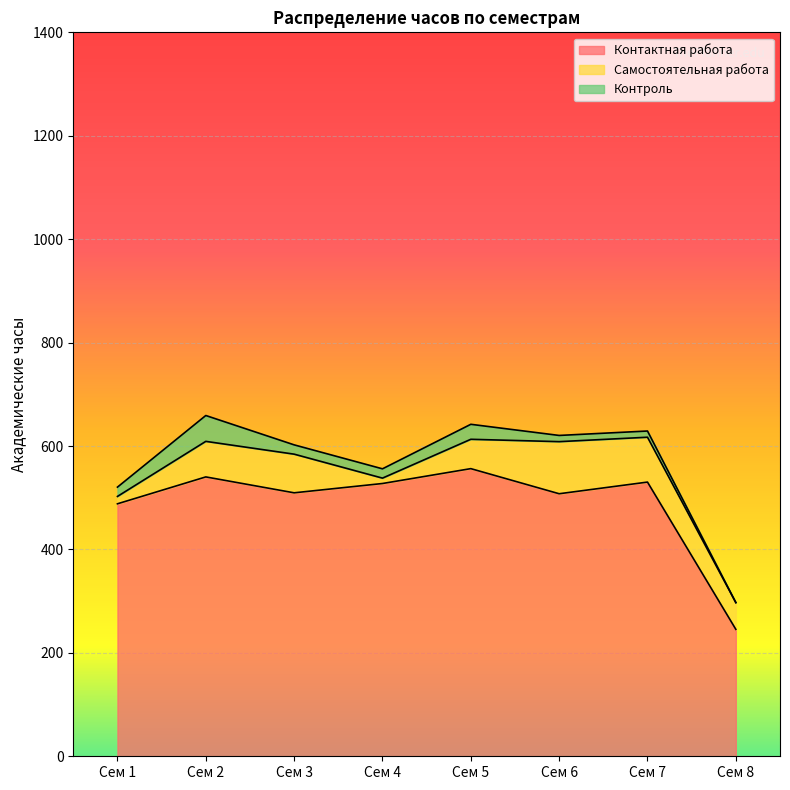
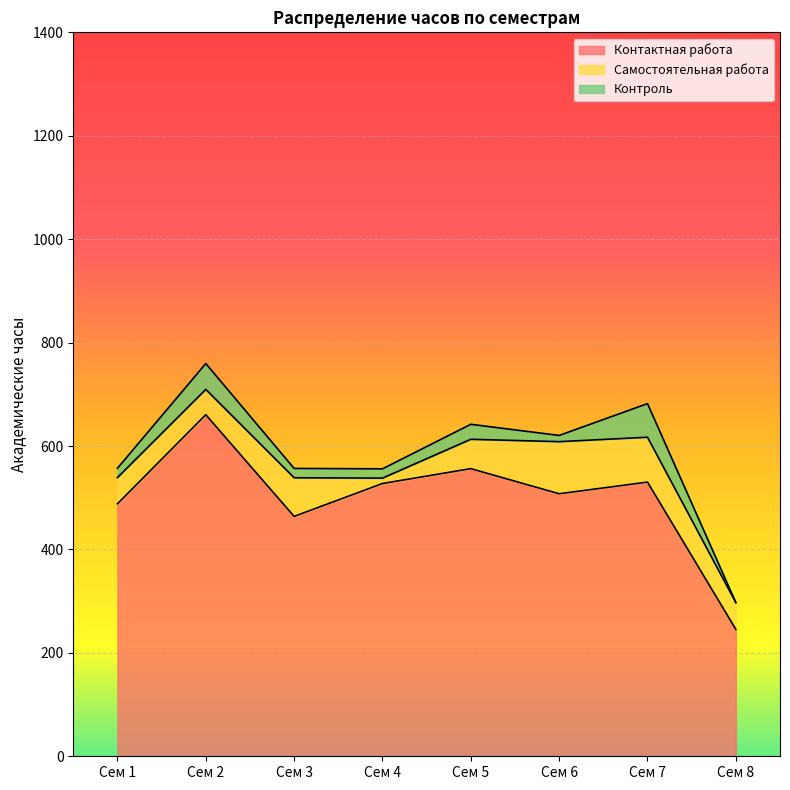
  {
    "Контактная работа": {
      "Сем 1": 490,
-     "Сем 2": 540,
-     "Сем 3": 510,
+     "Сем 2": 660,
+     "Сем 3": 460,
      "Сем 4": 530,
      "Сем 5": 560,
      "Сем 6": 510,
      "Сем 7": 530,
      "Сем 8": 250
    },
    "Самостоятельная работа": {
-     "Сем 1": 10,
-     "Сем 2": 70,
+     "Сем 1": 50,
+     "Сем 2": 50,
      "Сем 3": 70,
      "Сем 4": 10,
      "Сем 5": 60,
      "Сем 6": 100,
      "Сем 7": 90
    },
    "Контроль": {
      "Сем 1": 20,
      "Сем 2": 50,
      "Сем 3": 20,
      "Сем 4": 20,
      "Сем 5": 30,
      "Сем 6": 10,
-     "Сем 7": 10
+     "Сем 7": 70
    }
  }
